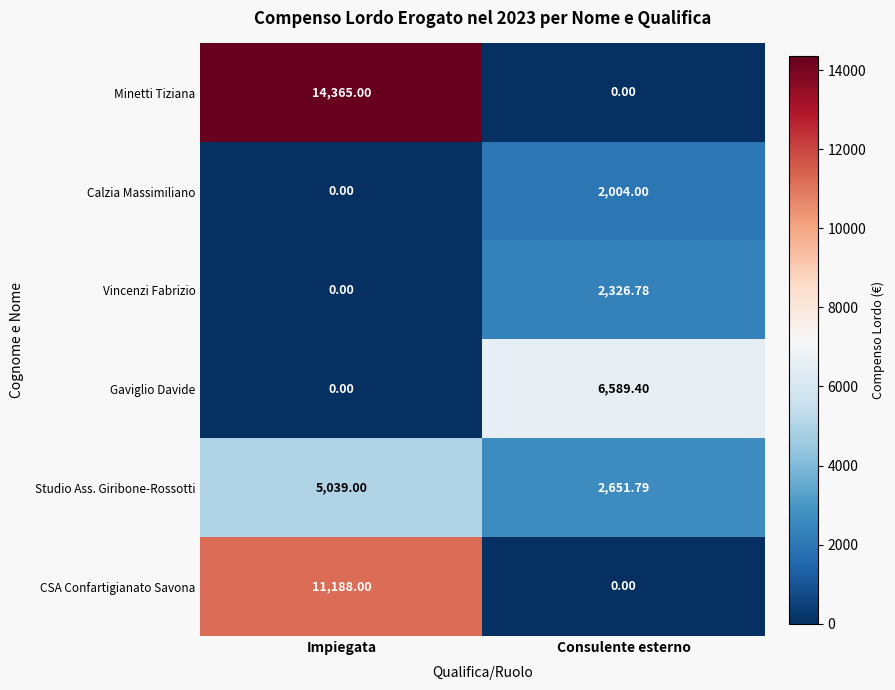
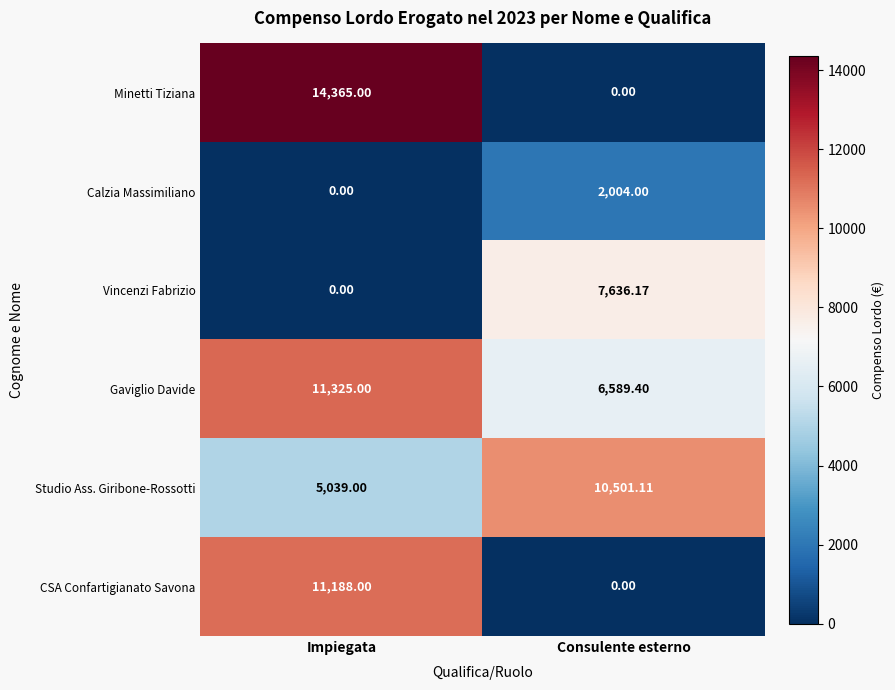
  {
    "Minetti Tiziana": {
      "Impiegata": "14,365.00",
      "Consulente esterno": "0.00"
    },
    "Calzia Massimiliano": {
      "Impiegata": "0.00",
      "Consulente esterno": "2,004.00"
    },
    "Vincenzi Fabrizio": {
      "Impiegata": "0.00",
-     "Consulente esterno": "2,326.78"
+     "Consulente esterno": "7,636.17"
    },
    "Gaviglio Davide": {
-     "Impiegata": "0.00",
+     "Impiegata": "11,325.00",
      "Consulente esterno": "6,589.40"
    },
    "Studio Ass. Giribone-Rossotti": {
      "Impiegata": "5,039.00",
-     "Consulente esterno": "2,651.79"
+     "Consulente esterno": "10,501.11"
    },
    "CSA Confartigianato Savona": {
      "Impiegata": "11,188.00",
      "Consulente esterno": "0.00"
    }
  }
